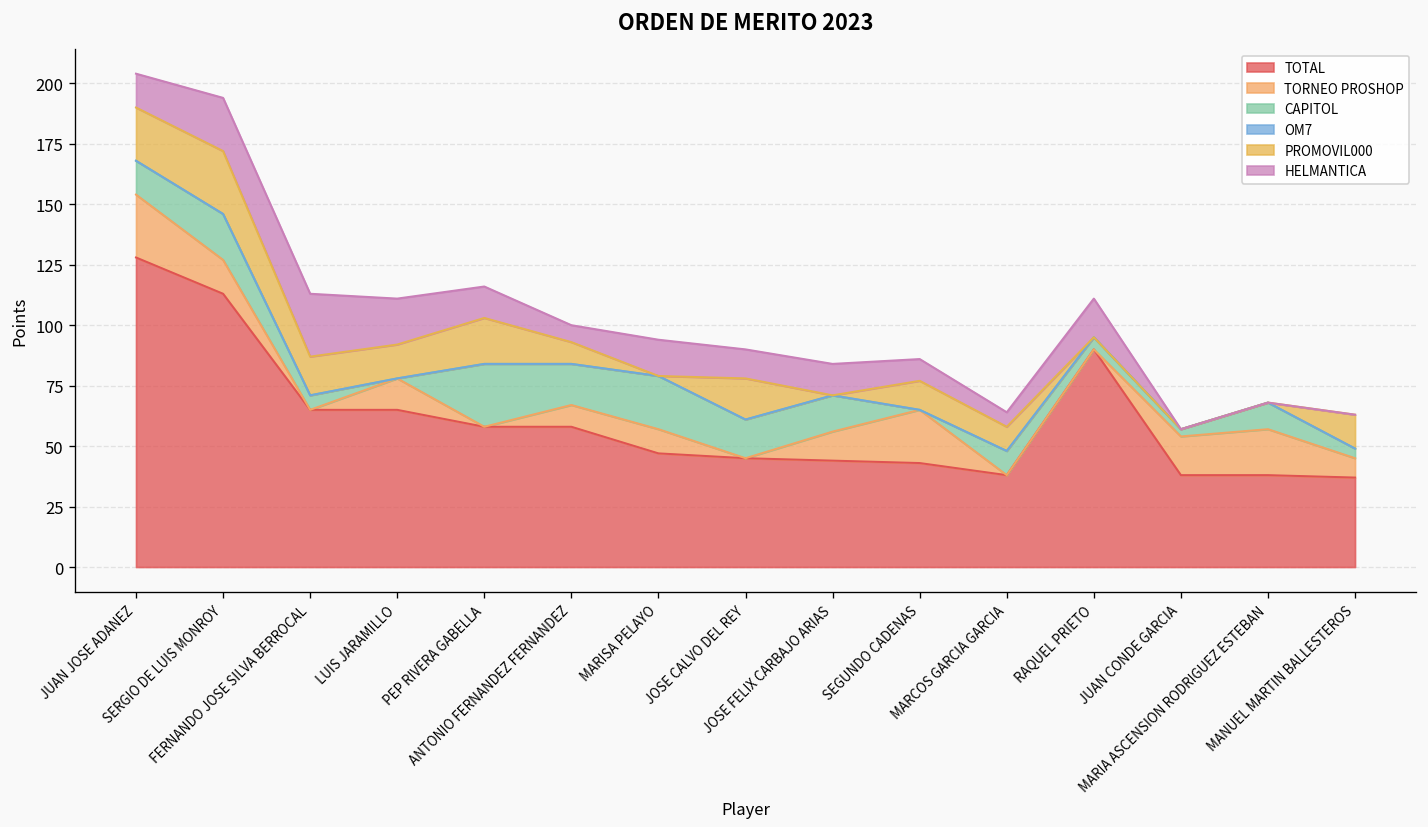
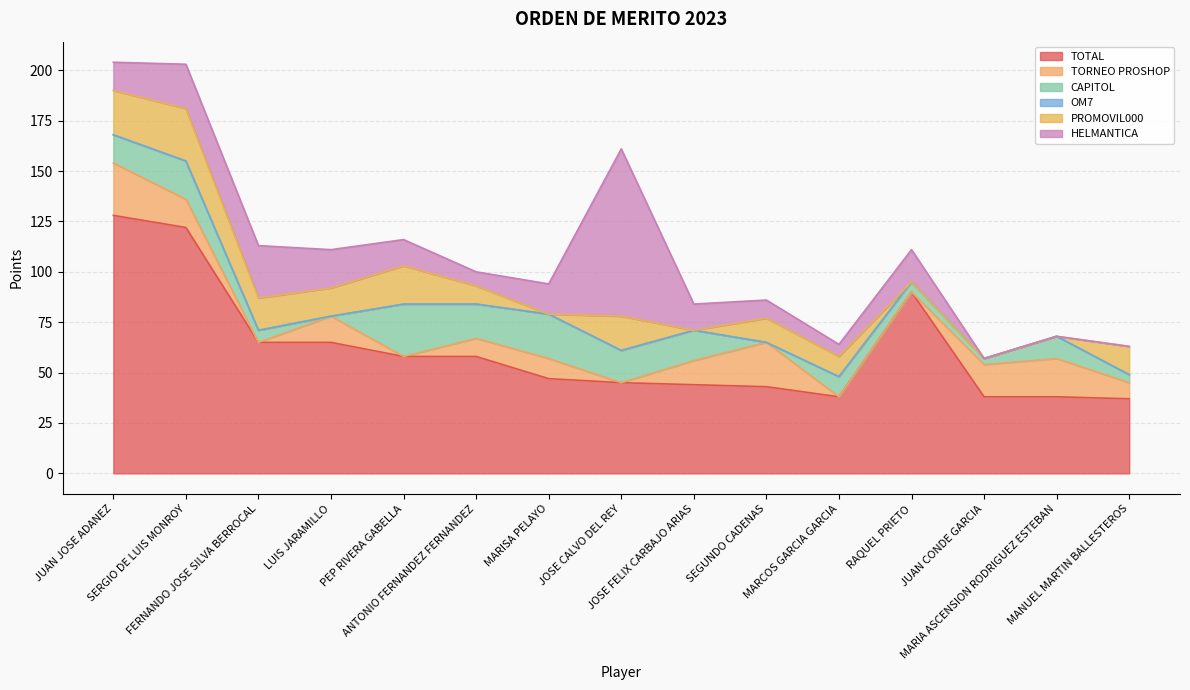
  {
    "TOTAL": {
      "JUAN JOSE ADANEZ": 128,
-     "SERGIO DE LUIS MONROY": 113,
+     "SERGIO DE LUIS MONROY": 122,
      "LUIS JARAMILLO": 65,
      "ANTONIO FERNANDEZ FERNANDEZ": 58,
      "MARISA PELAYO": 47,
      "JOSE FELIX CARBAJO ARIAS": 44,
      "SEGUNDO CADENAS": 43,
      "JUAN CONDE GARCIA": 38,
      "MARIA ASCENSION RODRIGUEZ ESTEBAN": 38,
      "MANUEL MARTIN BALLESTEROS": 37
    },
    "HELMANTICA": {
      "JUAN JOSE ADANEZ": 14,
      "SERGIO DE LUIS MONROY": 22,
      "FERNANDO JOSE SILVA BERROCAL": 26,
      "LUIS JARAMILLO": 19,
      "PEP RIVERA GABELLA": 13,
      "ANTONIO FERNANDEZ FERNANDEZ": 7,
      "MARISA PELAYO": 15,
-     "JOSE CALVO DEL REY": 12,
+     "JOSE CALVO DEL REY": 83,
      "JOSE FELIX CARBAJO ARIAS": 13,
      "SEGUNDO CADENAS": 9,
      "MARCOS GARCIA GARCIA": 6,
      "RAQUEL PRIETO": 16
    }
  }
